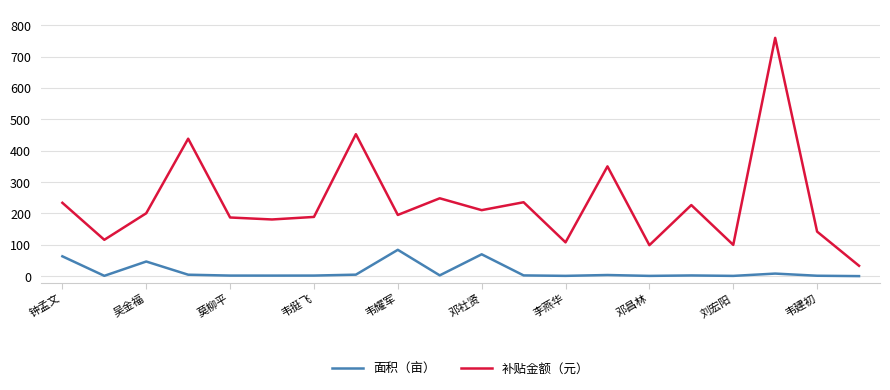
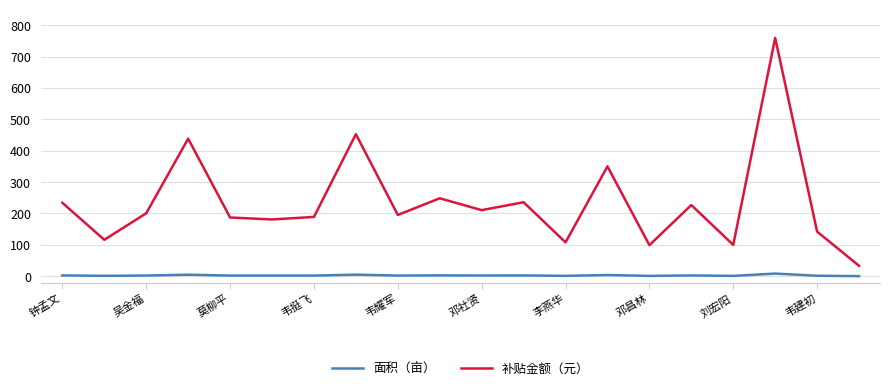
  {
    "面积（亩）": {
-     "钟孟文": 60,
-     "吴金福": 50,
+     "钟孟文": 0,
+     "吴金福": 0,
      "莫柳平": 0,
      "韦挺飞": 0,
-     "韦耀军": 80,
-     "邓社贤": 70,
+     "韦耀军": 0,
+     "邓社贤": 0,
      "李燕华": 0,
      "邓昌林": 0,
      "刘宏阳": 0,
      "韦建初": 0
    },
    "补贴金额（元）": {
      "钟孟文": 230,
      "吴金福": 200,
      "莫柳平": 190,
      "韦挺飞": 190,
      "韦耀军": 200,
      "邓社贤": 210,
      "李燕华": 110,
      "邓昌林": 100,
      "刘宏阳": 100,
      "韦建初": 140
    }
  }
